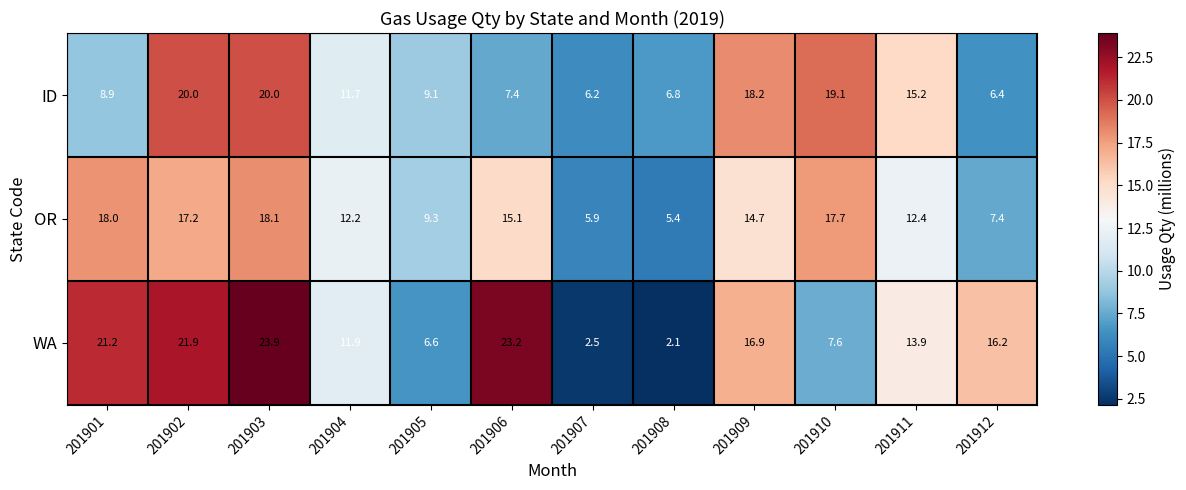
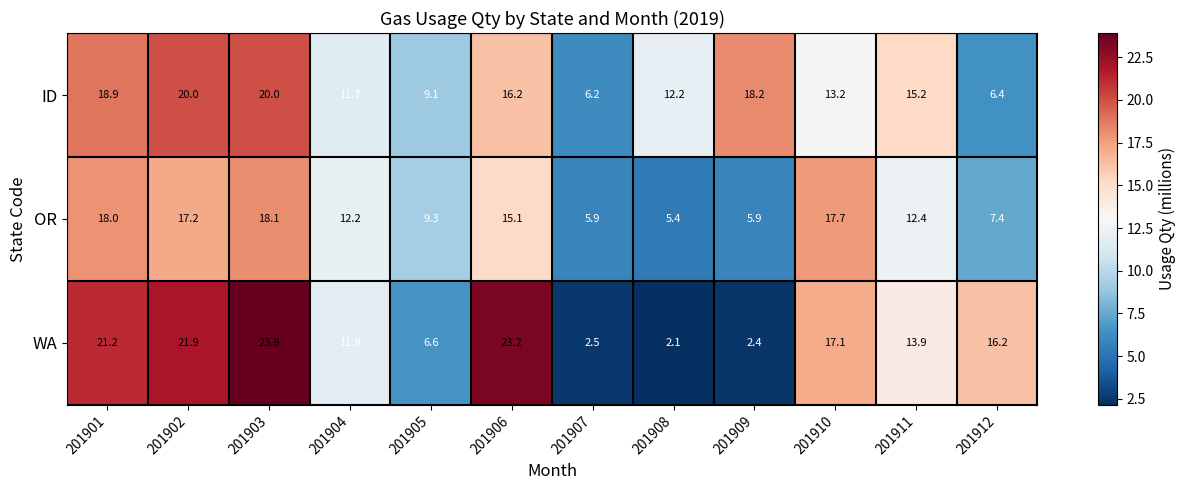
  {
    "ID": {
-     "201901": 8.9,
+     "201901": 18.9,
      "201902": 20.0,
      "201903": 20.0,
      "201905": 9.1,
-     "201906": 7.4,
+     "201906": 16.2,
      "201907": 6.2,
-     "201908": 6.8,
+     "201908": 12.2,
      "201909": 18.2,
-     "201910": 19.1,
+     "201910": 13.2,
      "201911": 15.2,
      "201912": 6.4
    },
    "OR": {
      "201901": 18.0,
      "201902": 17.2,
      "201903": 18.1,
      "201904": 12.2,
      "201905": 9.3,
      "201906": 15.1,
      "201907": 5.9,
      "201908": 5.4,
-     "201909": 14.7,
+     "201909": 5.9,
      "201910": 17.7,
      "201911": 12.4,
      "201912": 7.4
    },
    "WA": {
      "201901": 21.2,
      "201902": 21.9,
      "201903": 23.9,
      "201905": 6.6,
      "201906": 23.2,
      "201907": 2.5,
      "201908": 2.1,
-     "201909": 16.9,
-     "201910": 7.6,
+     "201909": 2.4,
+     "201910": 17.1,
      "201911": 13.9,
      "201912": 16.2
    }
  }
